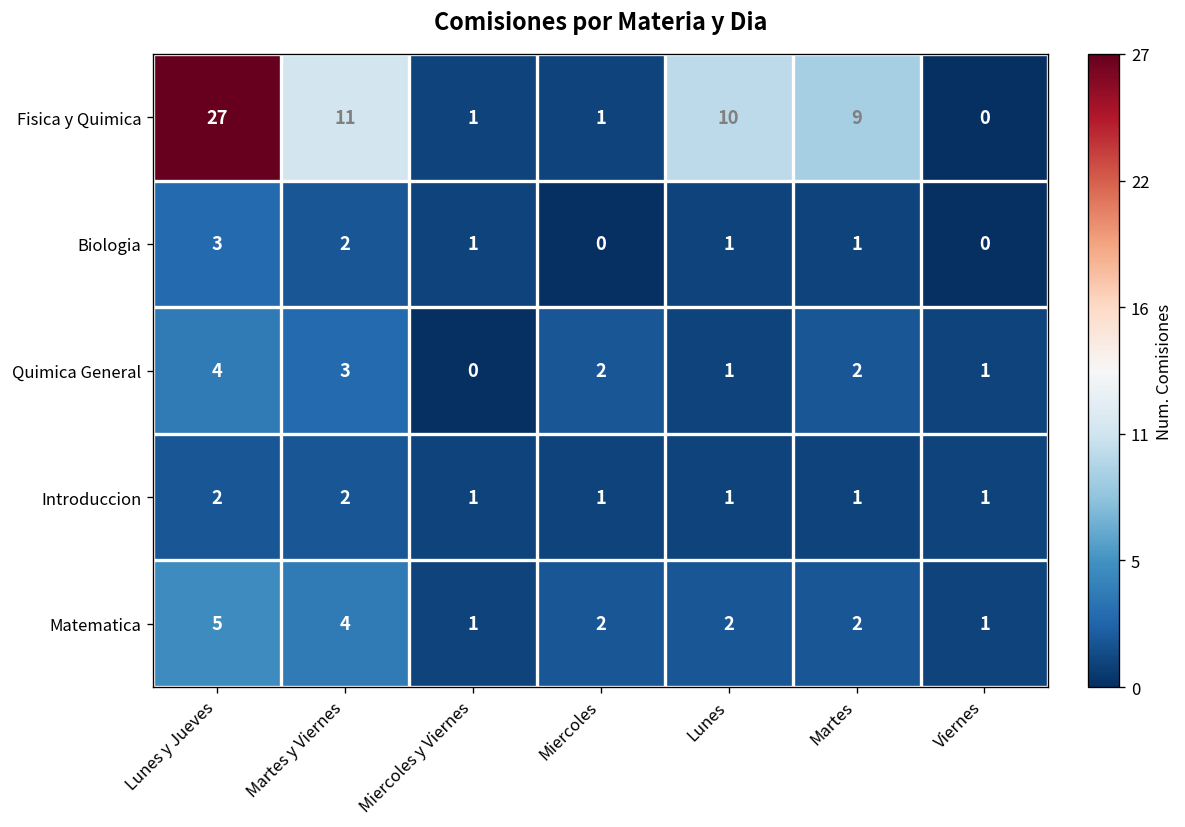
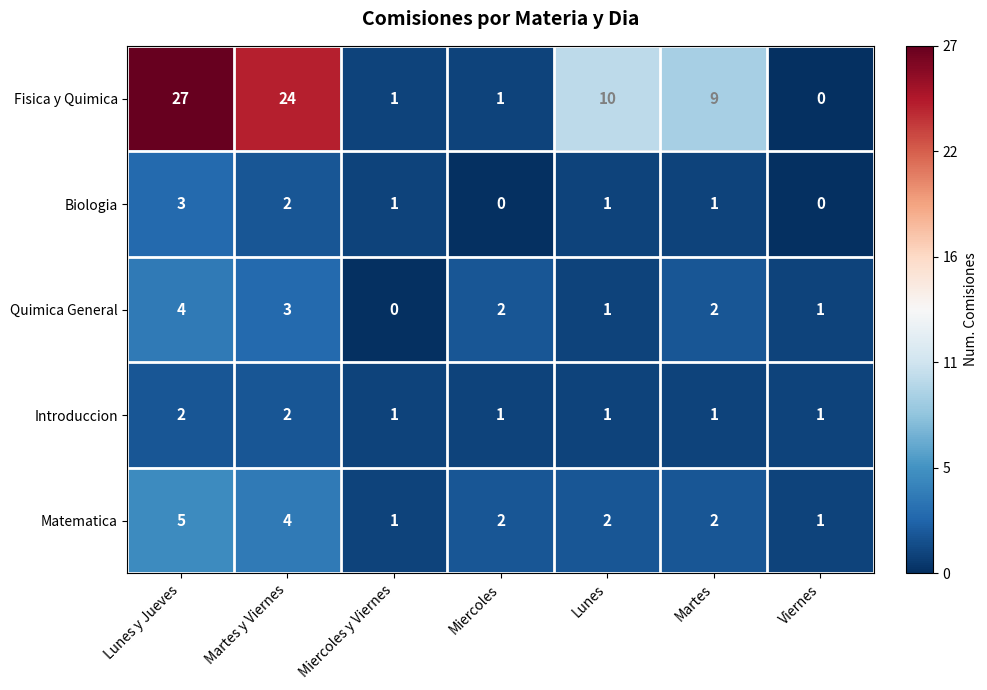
  {
    "Fisica y Quimica": {
      "Lunes y Jueves": 27,
-     "Martes y Viernes": 11,
+     "Martes y Viernes": 24,
      "Miercoles y Viernes": 1,
      "Miercoles": 1,
      "Lunes": 10,
      "Martes": 9,
      "Viernes": 0
    },
    "Biologia": {
      "Lunes y Jueves": 3,
      "Martes y Viernes": 2,
      "Miercoles y Viernes": 1,
      "Miercoles": 0,
      "Lunes": 1,
      "Martes": 1,
      "Viernes": 0
    },
    "Quimica General": {
      "Lunes y Jueves": 4,
      "Martes y Viernes": 3,
      "Miercoles y Viernes": 0,
      "Miercoles": 2,
      "Lunes": 1,
      "Martes": 2,
      "Viernes": 1
    },
    "Introduccion": {
      "Lunes y Jueves": 2,
      "Martes y Viernes": 2,
      "Miercoles y Viernes": 1,
      "Miercoles": 1,
      "Lunes": 1,
      "Martes": 1,
      "Viernes": 1
    },
    "Matematica": {
      "Lunes y Jueves": 5,
      "Martes y Viernes": 4,
      "Miercoles y Viernes": 1,
      "Miercoles": 2,
      "Lunes": 2,
      "Martes": 2,
      "Viernes": 1
    }
  }
